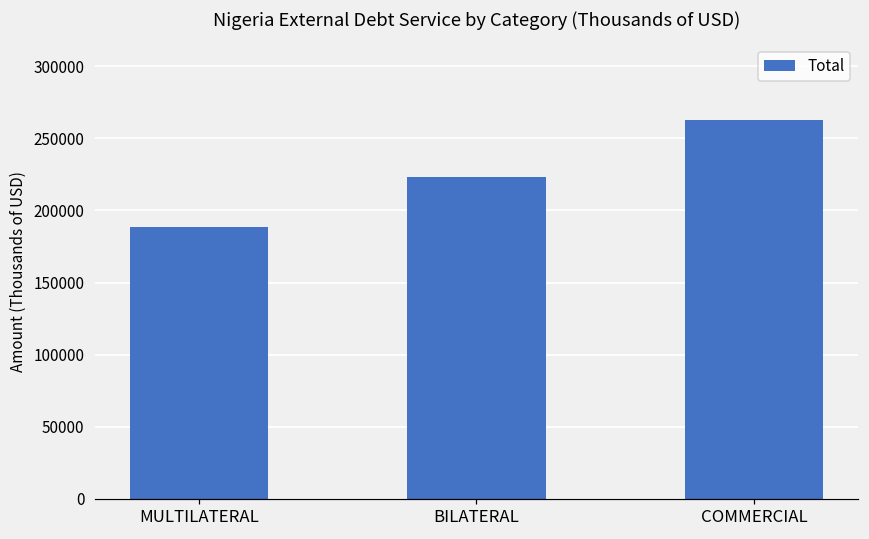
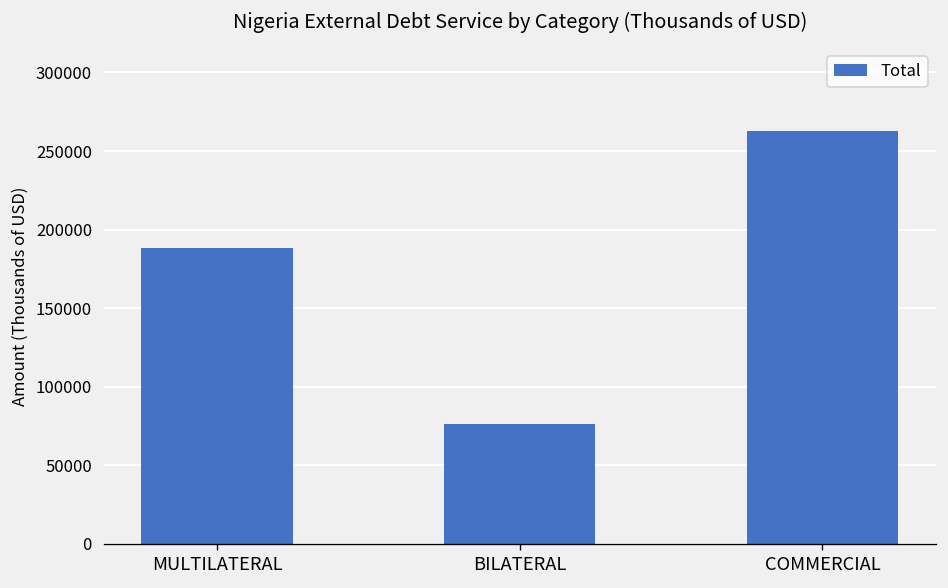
  {
    "MULTILATERAL": 188000,
-   "BILATERAL": 224000,
+   "BILATERAL": 77000,
    "COMMERCIAL": 263000
  }
